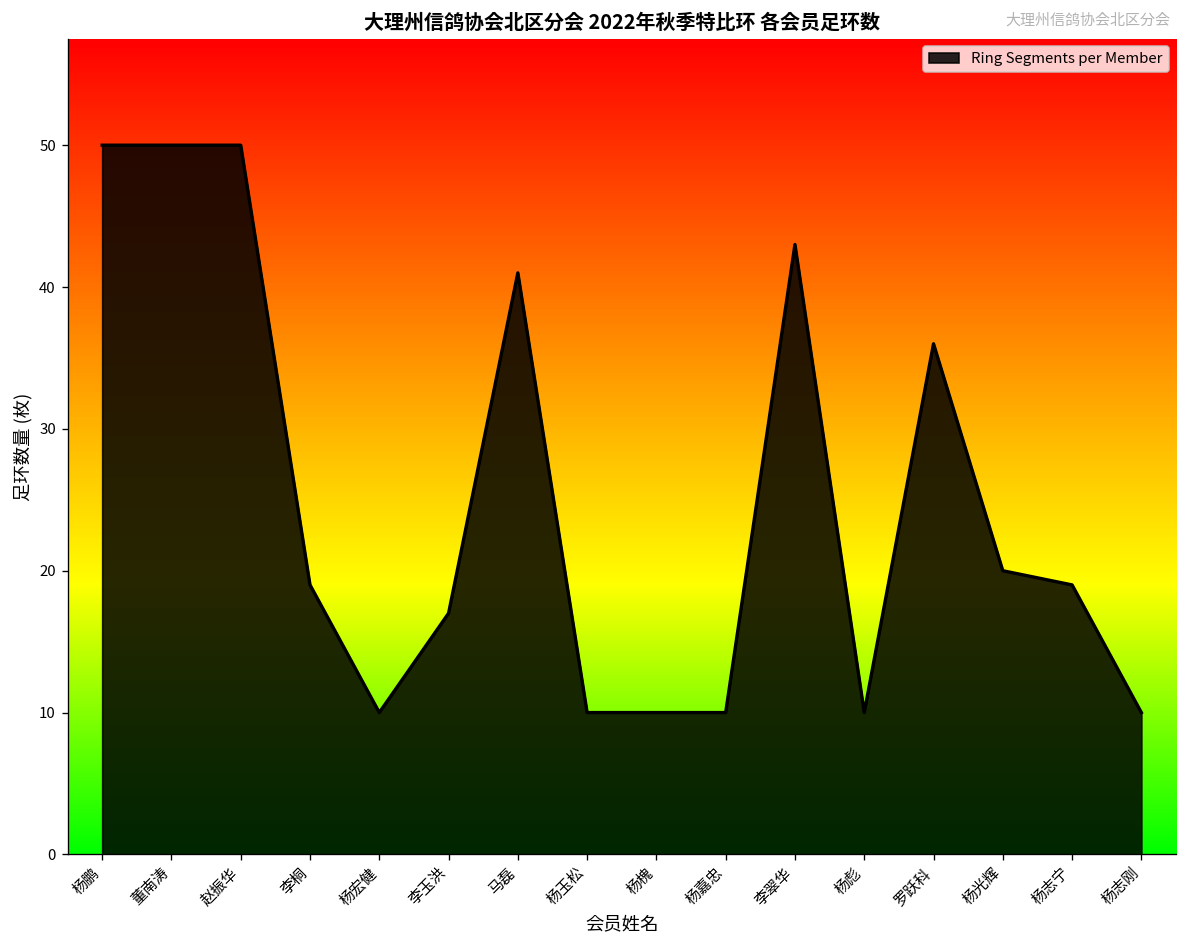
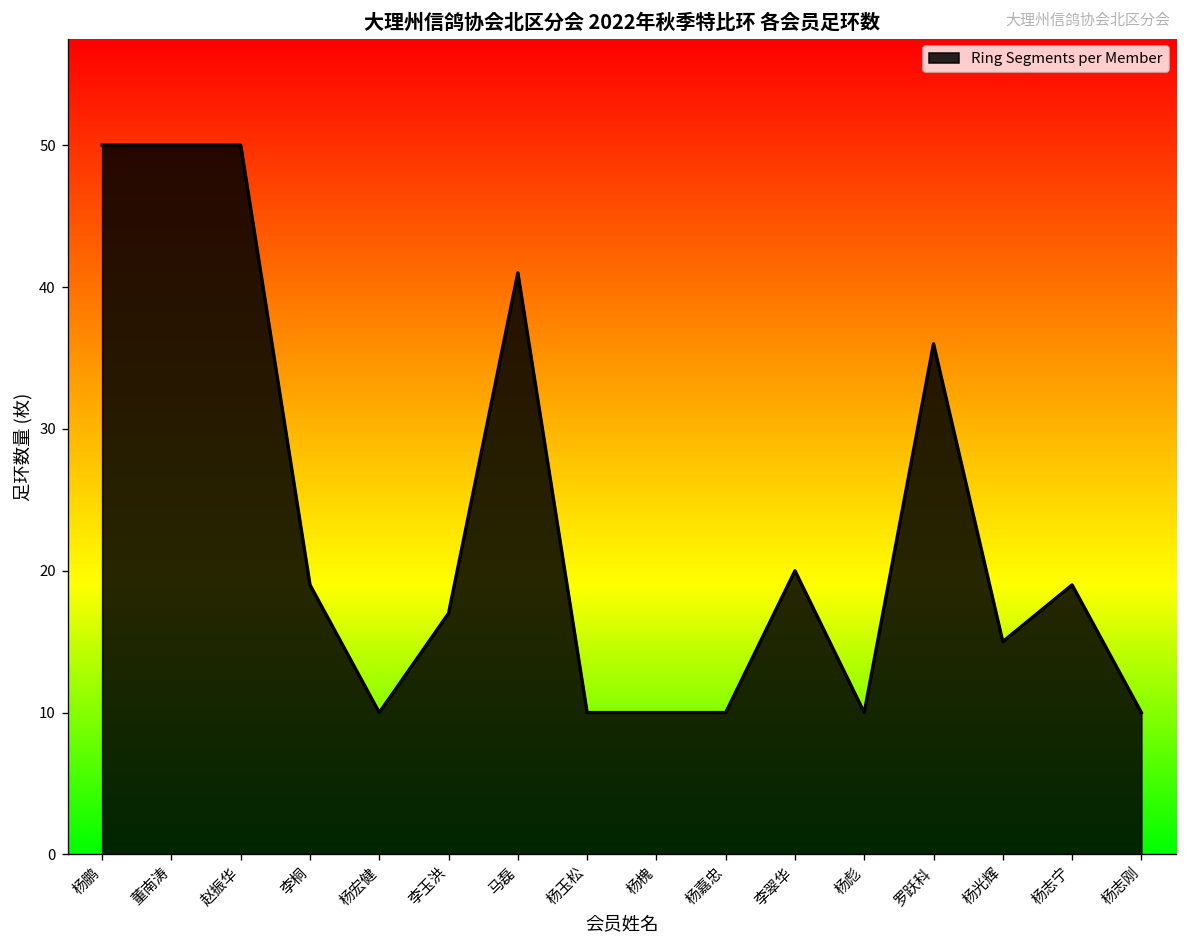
  {
    "杨鹏": 50,
    "董南涛": 50,
    "赵振华": 50,
    "李桐": 19,
    "杨宏健": 10,
    "李玉洪": 17,
    "马磊": 41,
    "杨玉松": 10,
    "杨槐": 10,
    "杨嘉忠": 10,
-   "李翠华": 43,
+   "李翠华": 20,
    "杨彪": 10,
    "罗跃科": 36,
-   "杨光辉": 20,
+   "杨光辉": 15,
    "杨志宁": 19,
    "杨志刚": 10
  }
